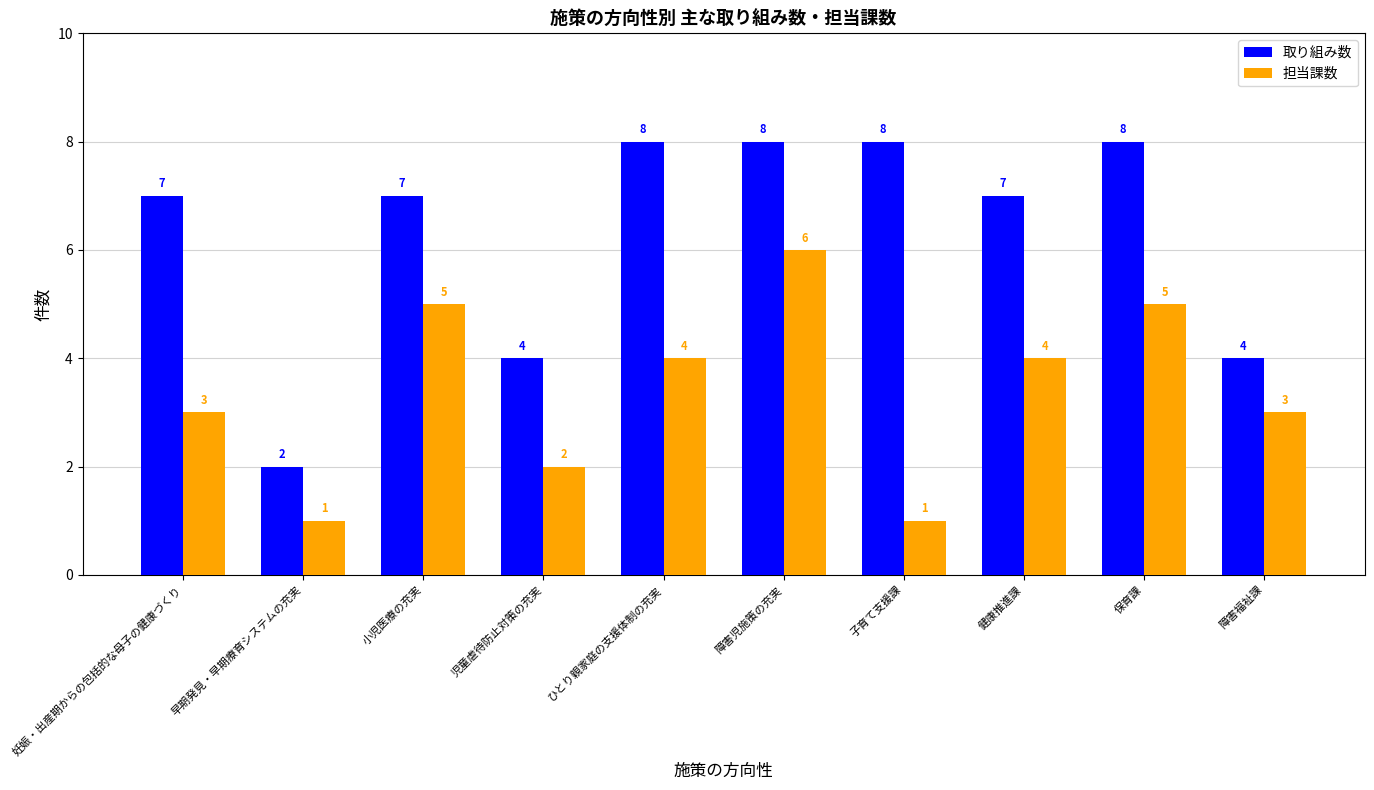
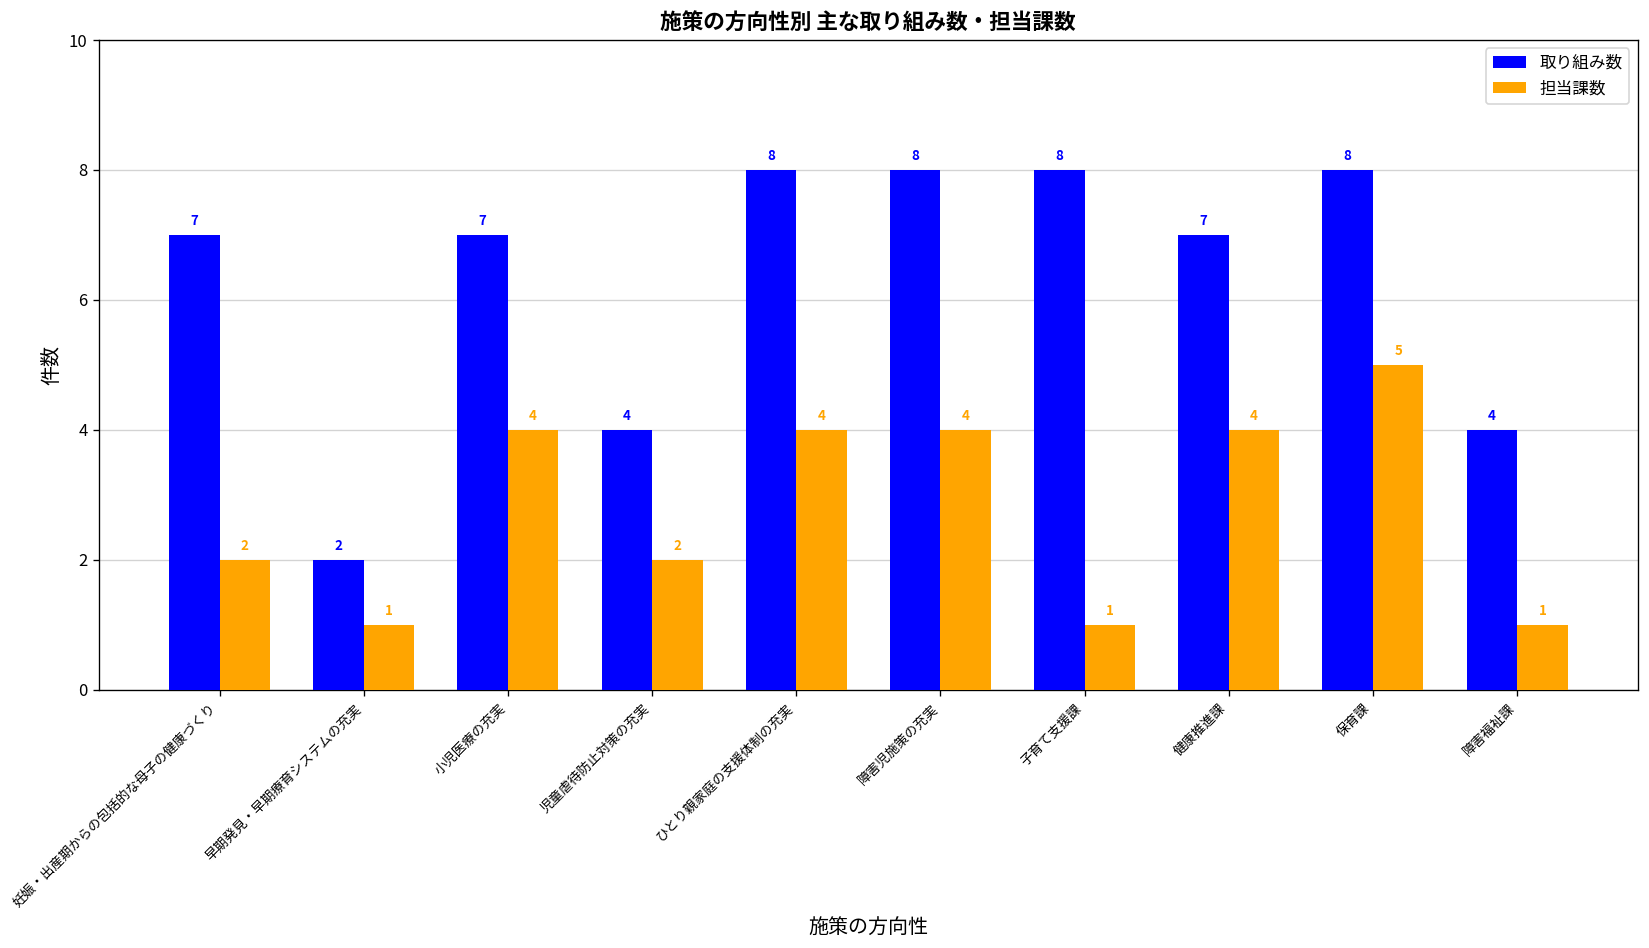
  {
    "取り組み数": {
      "妊娠・出産期からの包括的な母子の健康づくり": 7,
      "早期発見・早期療育システムの充実": 2,
      "小児医療の充実": 7,
      "児童虐待防止対策の充実": 4,
      "ひとり親家庭の支援体制の充実": 8,
      "障害児施策の充実": 8,
      "子育て支援課": 8,
      "健康推進課": 7,
      "保育課": 8,
      "障害福祉課": 4
    },
    "担当課数": {
-     "妊娠・出産期からの包括的な母子の健康づくり": 3,
+     "妊娠・出産期からの包括的な母子の健康づくり": 2,
      "早期発見・早期療育システムの充実": 1,
-     "小児医療の充実": 5,
+     "小児医療の充実": 4,
      "児童虐待防止対策の充実": 2,
      "ひとり親家庭の支援体制の充実": 4,
-     "障害児施策の充実": 6,
+     "障害児施策の充実": 4,
      "子育て支援課": 1,
      "健康推進課": 4,
      "保育課": 5,
-     "障害福祉課": 3
+     "障害福祉課": 1
    }
  }
